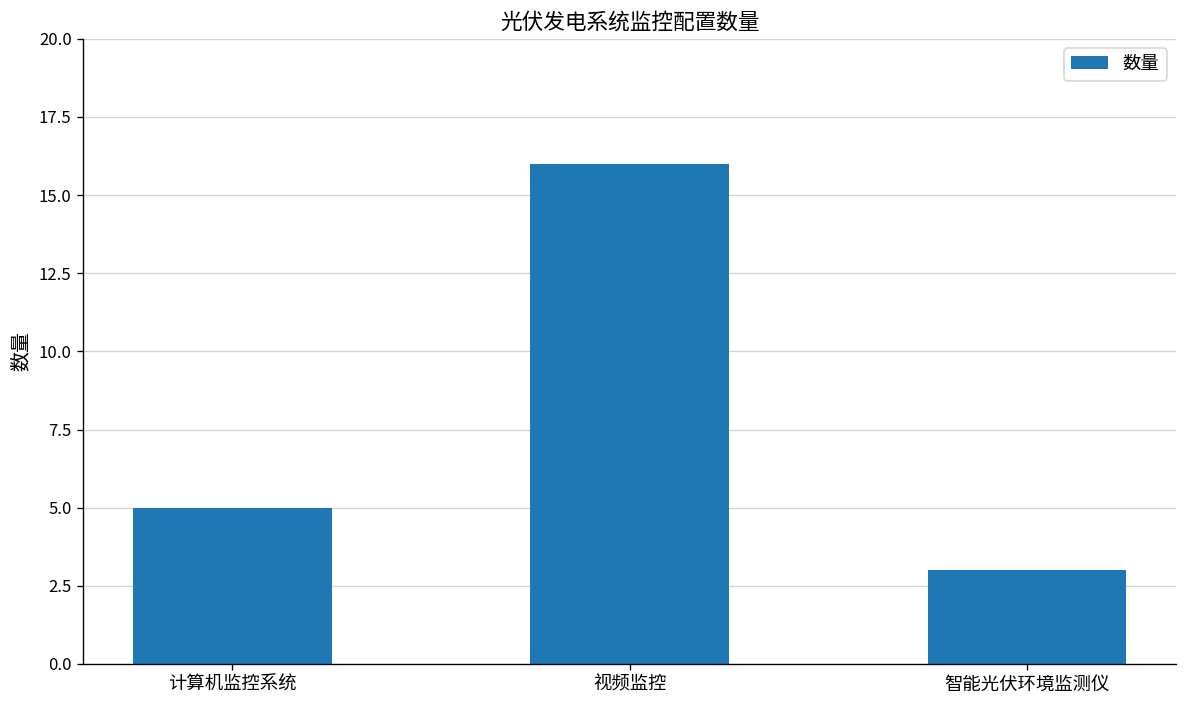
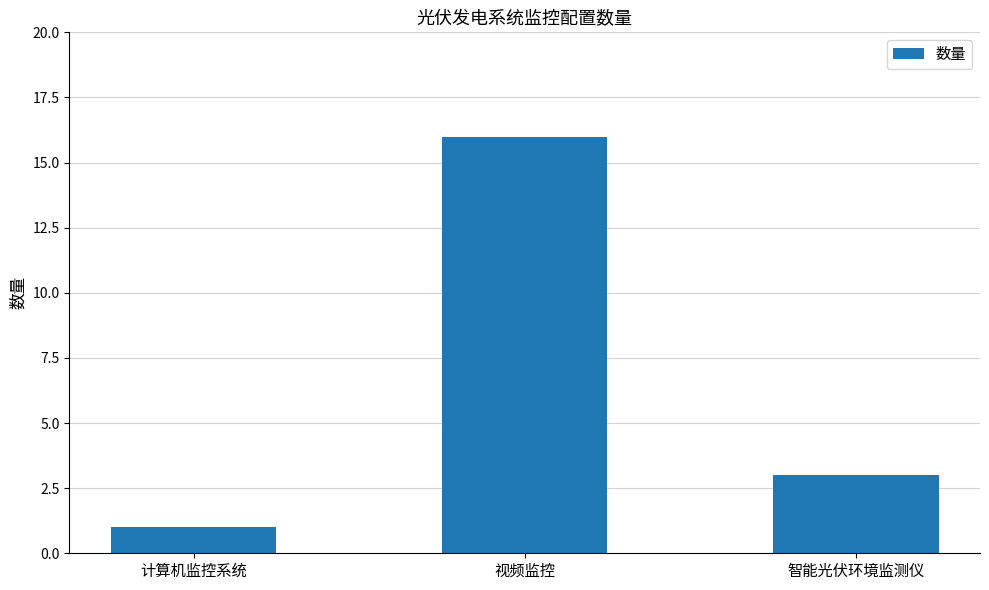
  {
-   "计算机监控系统": 5,
+   "计算机监控系统": 1,
    "视频监控": 16,
    "智能光伏环境监测仪": 3
  }
